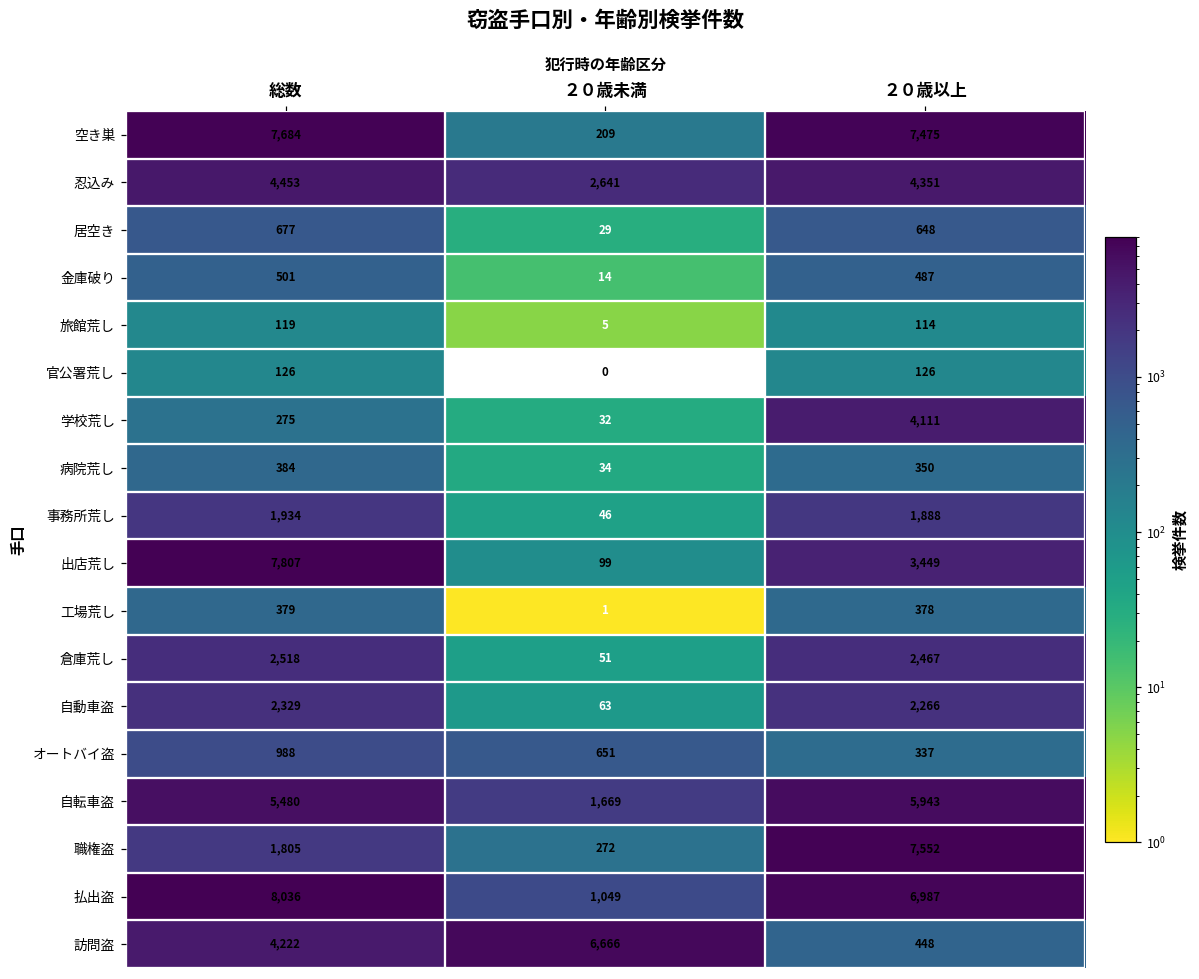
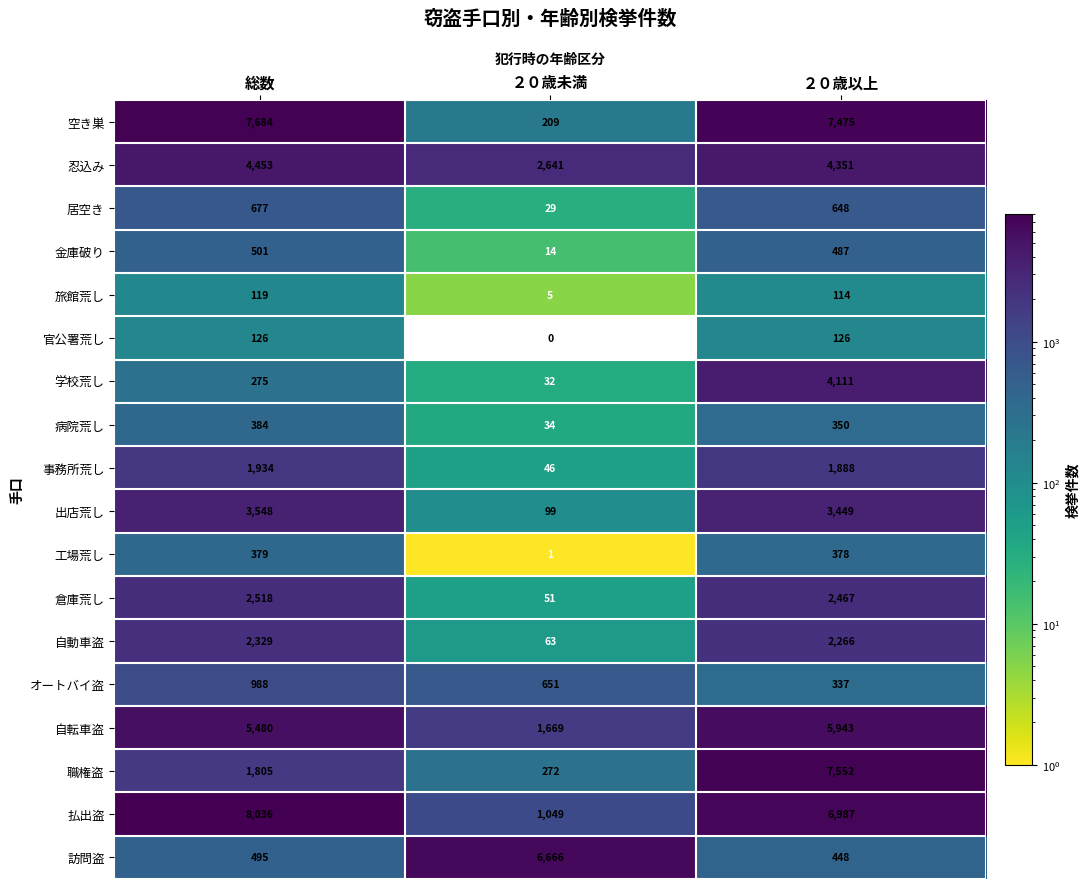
  {
    "空き巣": {
      "総数": "7,684",
      "２０歳未満": "209",
      "２０歳以上": "7,475"
    },
    "忍込み": {
      "総数": "4,453",
      "２０歳未満": "2,641",
      "２０歳以上": "4,351"
    },
    "居空き": {
      "総数": "677",
      "２０歳未満": "29",
      "２０歳以上": "648"
    },
    "金庫破り": {
      "総数": "501",
      "２０歳未満": "14",
      "２０歳以上": "487"
    },
    "旅館荒し": {
      "総数": "119",
      "２０歳未満": "5",
      "２０歳以上": "114"
    },
    "官公署荒し": {
      "総数": "126",
      "２０歳未満": "0",
      "２０歳以上": "126"
    },
    "学校荒し": {
      "総数": "275",
      "２０歳未満": "32",
      "２０歳以上": "4,111"
    },
    "病院荒し": {
      "総数": "384",
      "２０歳未満": "34",
      "２０歳以上": "350"
    },
    "事務所荒し": {
      "総数": "1,934",
      "２０歳未満": "46",
      "２０歳以上": "1,888"
    },
    "出店荒し": {
-     "総数": "7,807",
+     "総数": "3,548",
      "２０歳未満": "99",
      "２０歳以上": "3,449"
    },
    "工場荒し": {
      "総数": "379",
      "２０歳未満": "1",
      "２０歳以上": "378"
    },
    "倉庫荒し": {
      "総数": "2,518",
      "２０歳未満": "51",
      "２０歳以上": "2,467"
    },
    "自動車盗": {
      "総数": "2,329",
      "２０歳未満": "63",
      "２０歳以上": "2,266"
    },
    "オートバイ盗": {
      "総数": "988",
      "２０歳未満": "651",
      "２０歳以上": "337"
    },
    "自転車盗": {
      "総数": "5,480",
      "２０歳未満": "1,669",
      "２０歳以上": "5,943"
    },
    "職権盗": {
      "総数": "1,805",
      "２０歳未満": "272",
      "２０歳以上": "7,552"
    },
    "払出盗": {
      "総数": "8,036",
      "２０歳未満": "1,049",
      "２０歳以上": "6,987"
    },
    "訪問盗": {
-     "総数": "4,222",
+     "総数": "495",
      "２０歳未満": "6,666",
      "２０歳以上": "448"
    }
  }
